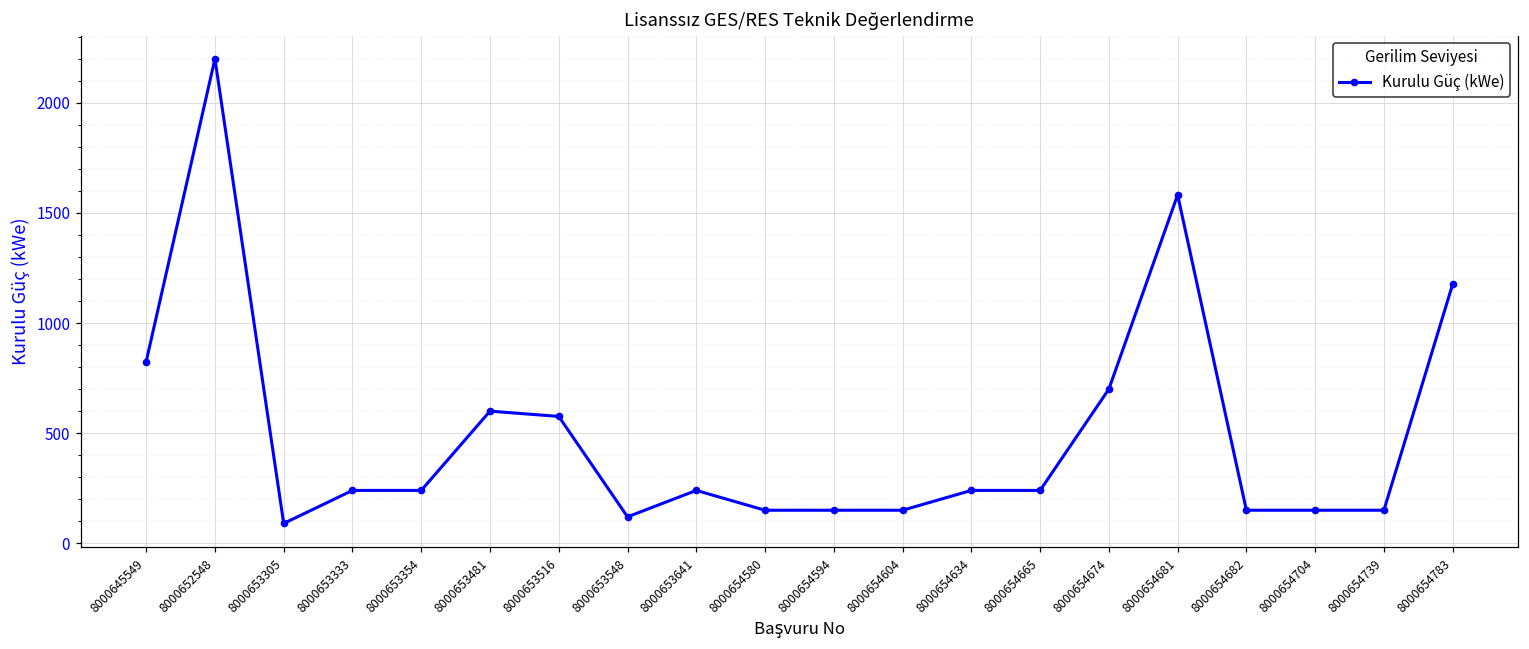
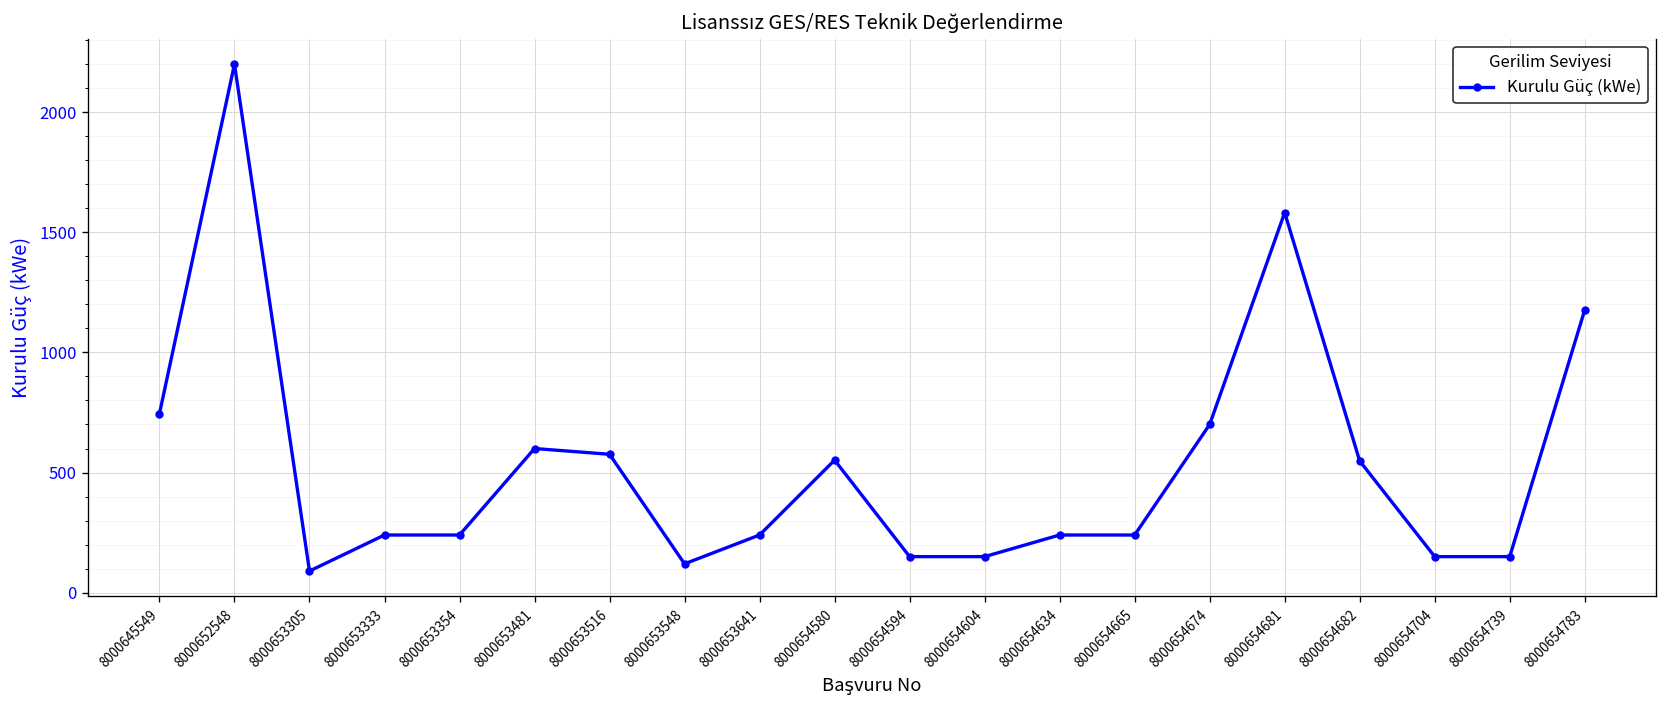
  {
-   "8000645549": 830,
+   "8000645549": 750,
    "8000652548": 2200,
    "8000653305": 90,
    "8000653333": 240,
    "8000653354": 240,
    "8000653481": 600,
    "8000653516": 580,
    "8000653548": 120,
    "8000653641": 240,
-   "8000654580": 150,
+   "8000654580": 550,
    "8000654594": 150,
    "8000654604": 150,
    "8000654634": 240,
    "8000654665": 240,
    "8000654674": 700,
    "8000654681": 1580,
-   "8000654682": 150,
+   "8000654682": 550,
    "8000654704": 150,
    "8000654739": 150,
    "8000654783": 1180
  }
